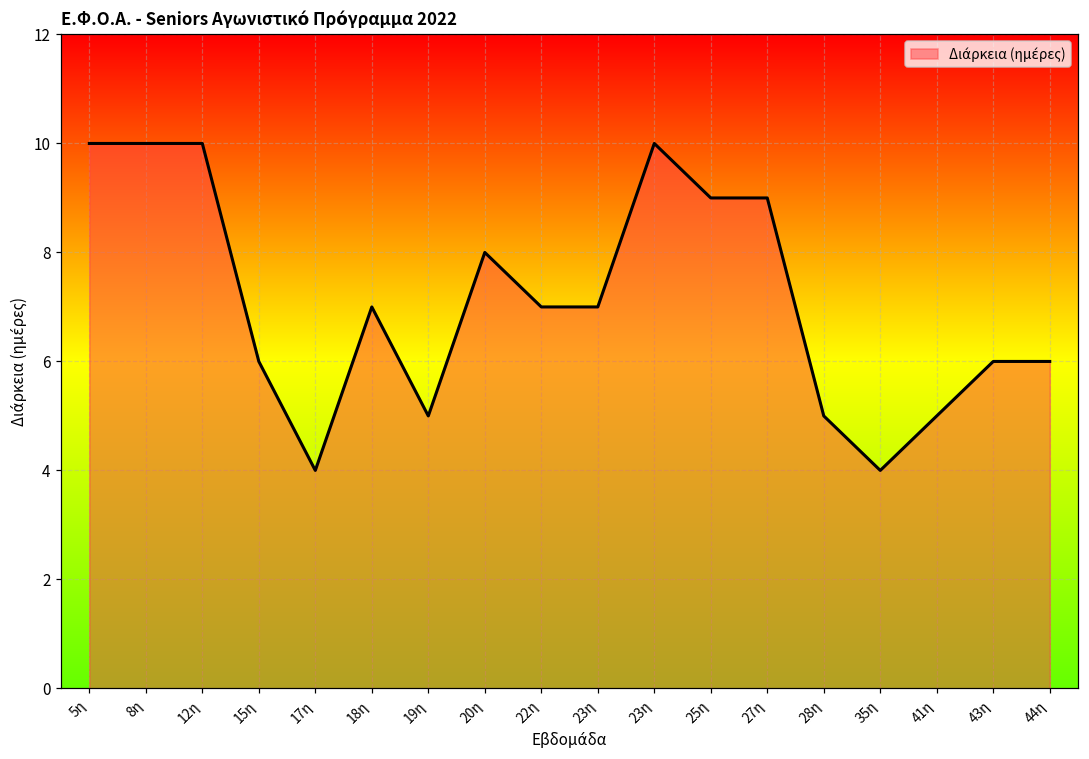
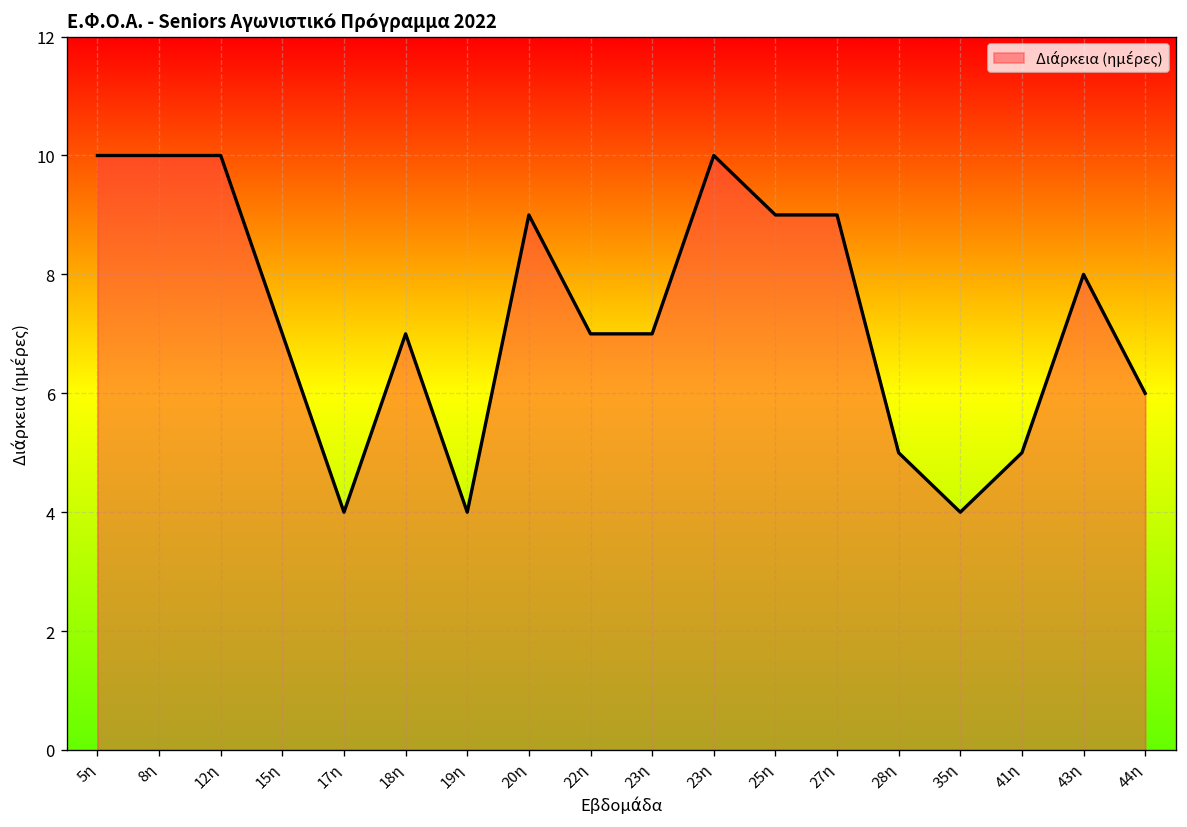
  {
    "5η": 10,
    "8η": 10,
    "12η": 10,
-   "15η": 6,
+   "15η": 7,
    "17η": 4,
    "18η": 7,
-   "19η": 5,
-   "20η": 8,
+   "19η": 4,
+   "20η": 9,
    "22η": 7,
    "25η": 9,
    "27η": 9,
    "28η": 5,
    "35η": 4,
    "41η": 5,
-   "43η": 6,
+   "43η": 8,
    "44η": 6
  }
